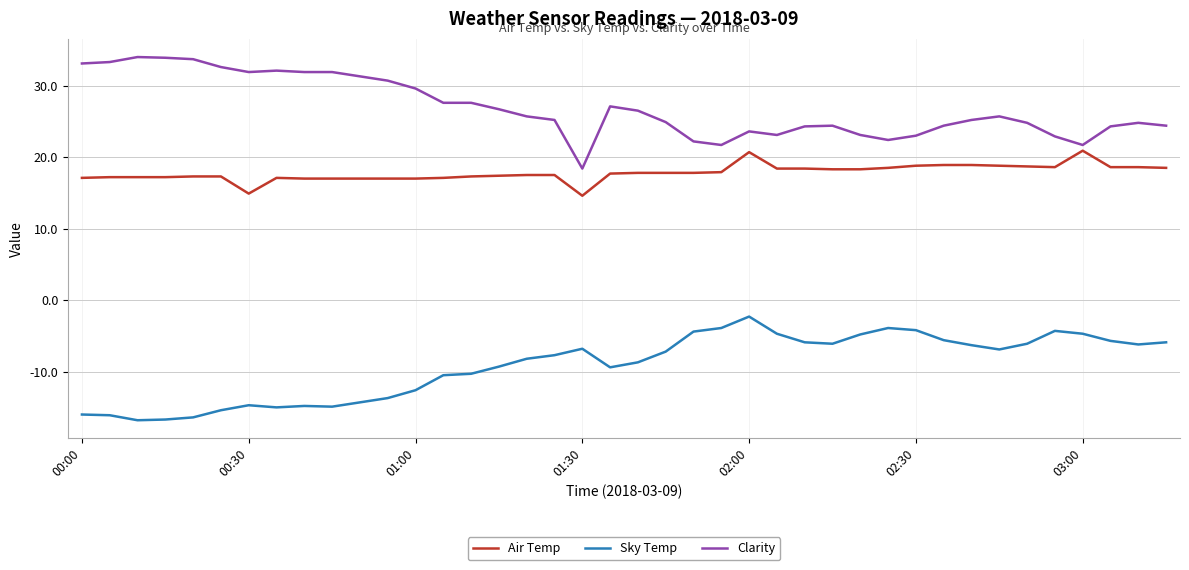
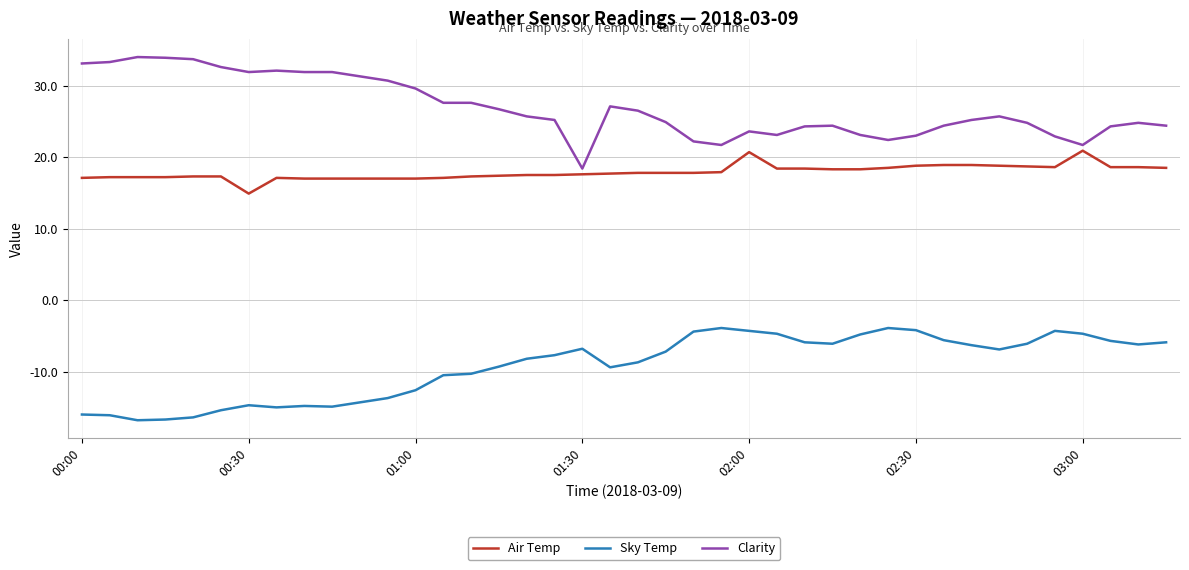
  {
    "Air Temp": {
      "00:00": 17,
      "00:30": 15,
      "01:00": 17,
-     "01:30": 15,
+     "01:30": 18,
      "02:00": 21,
      "02:30": 19,
      "03:00": 21
    },
    "Sky Temp": {
      "00:00": -16,
      "00:30": -15,
      "01:00": -13,
      "01:30": -7,
-     "02:00": -2,
+     "02:00": -4,
      "02:30": -4,
      "03:00": -5
    },
    "Clarity": {
      "00:00": 33,
      "00:30": 32,
      "01:00": 30,
      "01:30": 18,
      "02:00": 24,
      "02:30": 23,
      "03:00": 22
    }
  }
